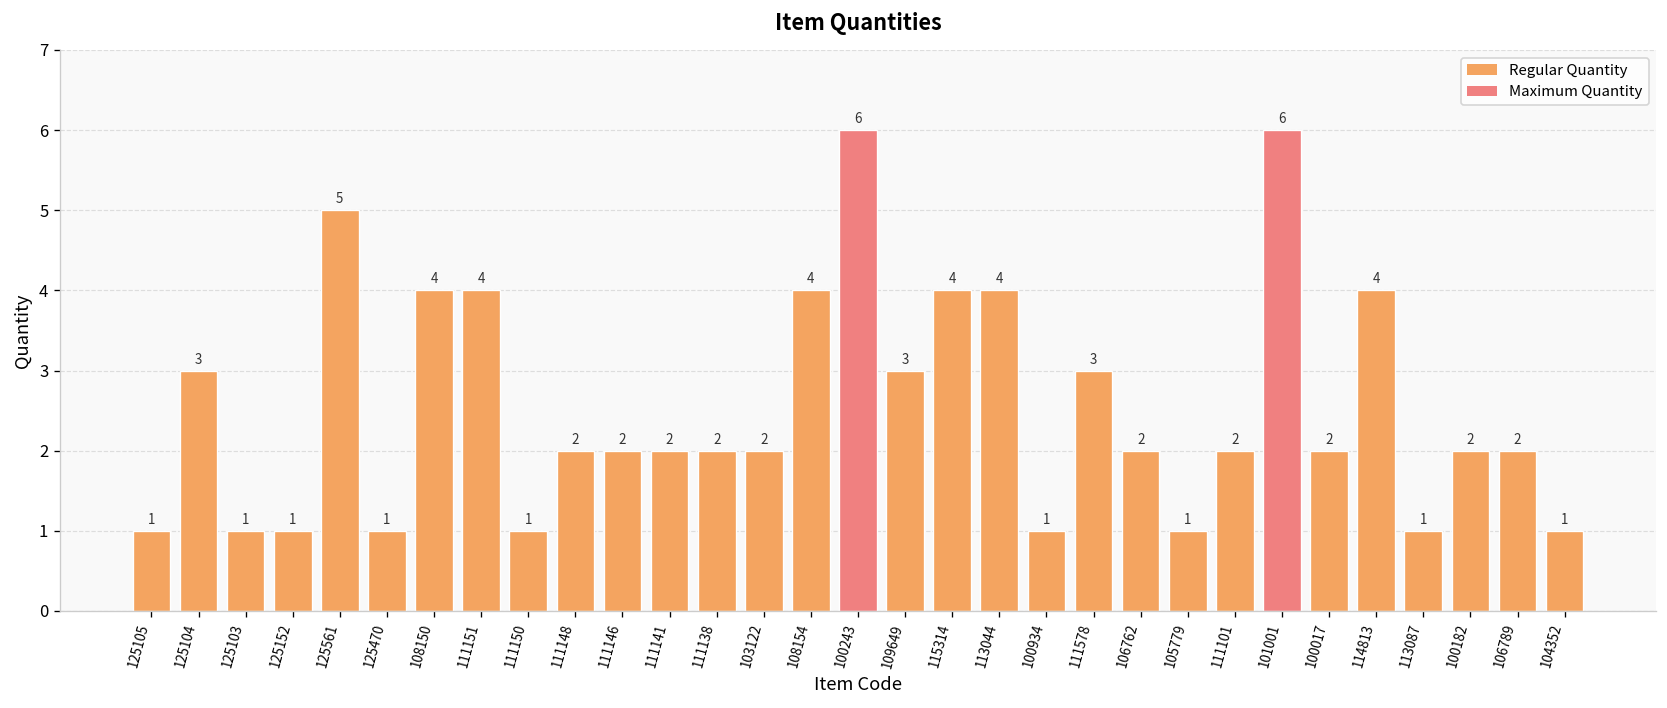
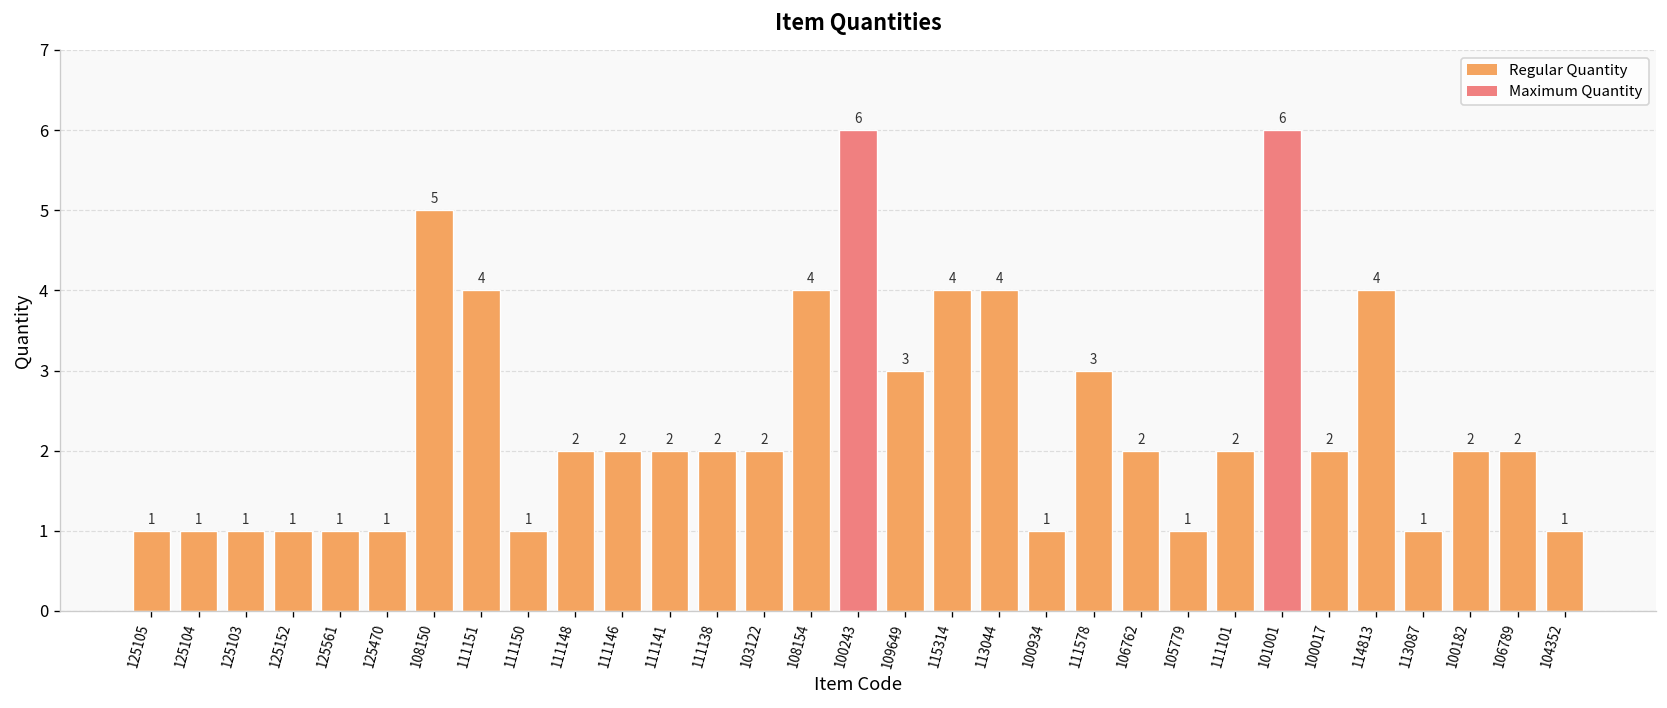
  {
    "125105": 1,
-   "125104": 3,
+   "125104": 1,
    "125103": 1,
    "125152": 1,
-   "125561": 5,
+   "125561": 1,
    "125470": 1,
-   "108150": 4,
+   "108150": 5,
    "111151": 4,
    "111150": 1,
    "111148": 2,
    "111146": 2,
    "111141": 2,
    "111138": 2,
    "103122": 2,
    "108154": 4,
    "100243": 6,
    "109649": 3,
    "115314": 4,
    "113044": 4,
    "100934": 1,
    "111578": 3,
    "106762": 2,
    "105779": 1,
    "111101": 2,
    "101001": 6,
    "100017": 2,
    "114813": 4,
    "113087": 1,
    "100182": 2,
    "106789": 2,
    "104352": 1
  }
